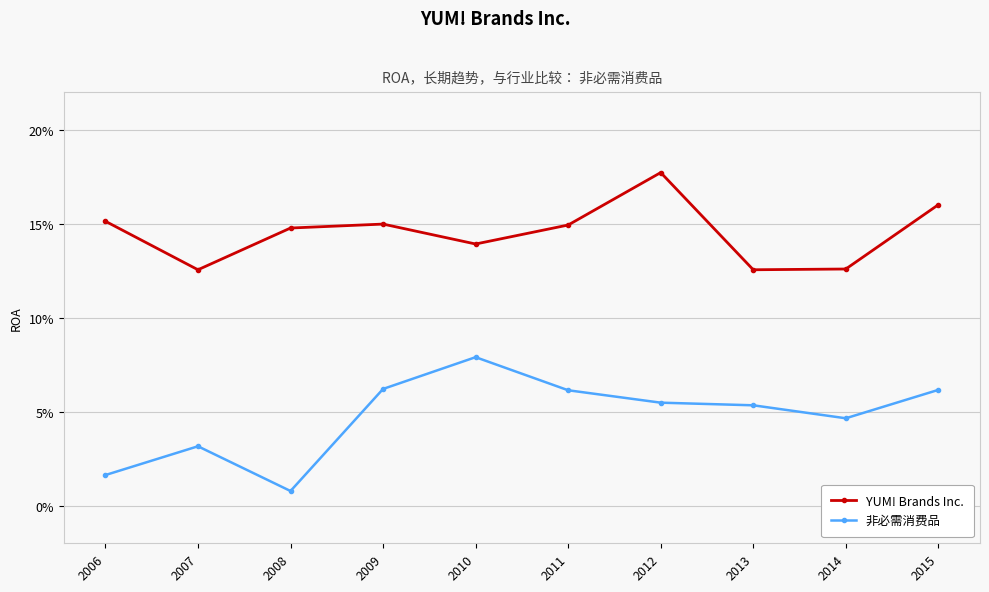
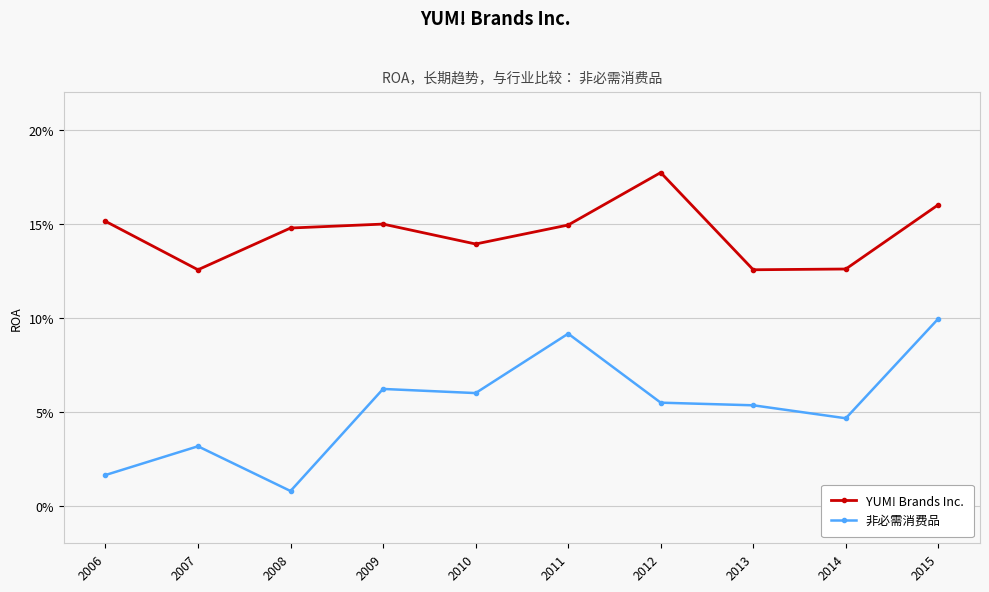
  {
    "YUM! Brands Inc.": {
      "2006": "15.1%",
      "2007": "12.6%",
      "2008": "14.8%",
      "2009": "15.0%",
      "2010": "13.9%",
      "2011": "14.9%",
      "2012": "17.7%",
      "2013": "12.6%",
      "2014": "12.6%",
      "2015": "16.0%"
    },
    "非必需消费品": {
      "2006": "1.6%",
      "2007": "3.2%",
      "2008": "0.8%",
      "2009": "6.2%",
-     "2010": "7.9%",
-     "2011": "6.1%",
+     "2010": "6.0%",
+     "2011": "9.2%",
      "2012": "5.5%",
      "2013": "5.3%",
      "2014": "4.7%",
-     "2015": "6.2%"
+     "2015": "10.0%"
    }
  }
